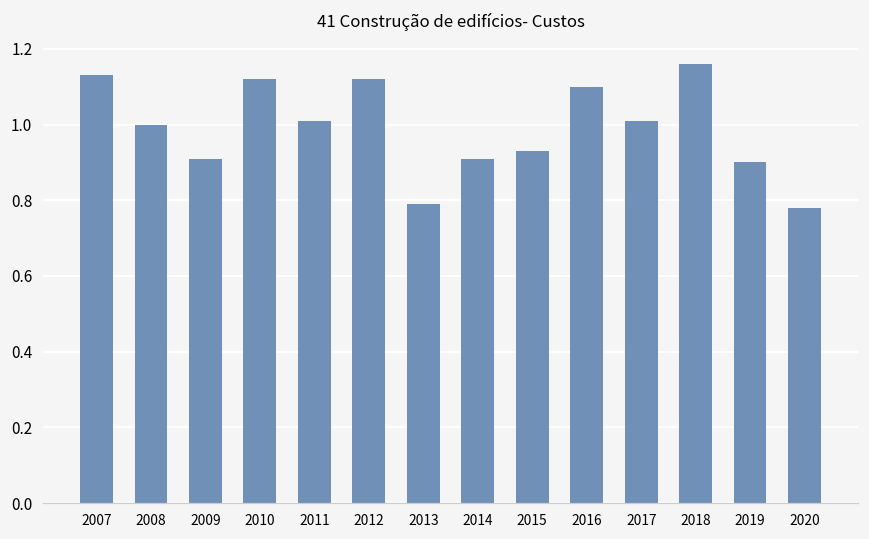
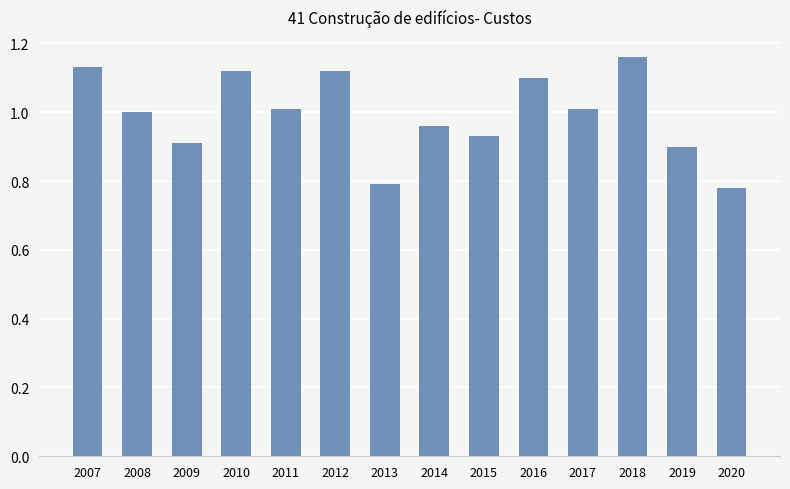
  {
    "2007": 1.13,
    "2008": 1.00,
    "2009": 0.91,
    "2010": 1.12,
    "2011": 1.01,
    "2012": 1.12,
    "2013": 0.79,
-   "2014": 0.91,
+   "2014": 0.96,
    "2015": 0.93,
    "2016": 1.10,
    "2017": 1.01,
    "2018": 1.16,
    "2019": 0.90,
    "2020": 0.78
  }
